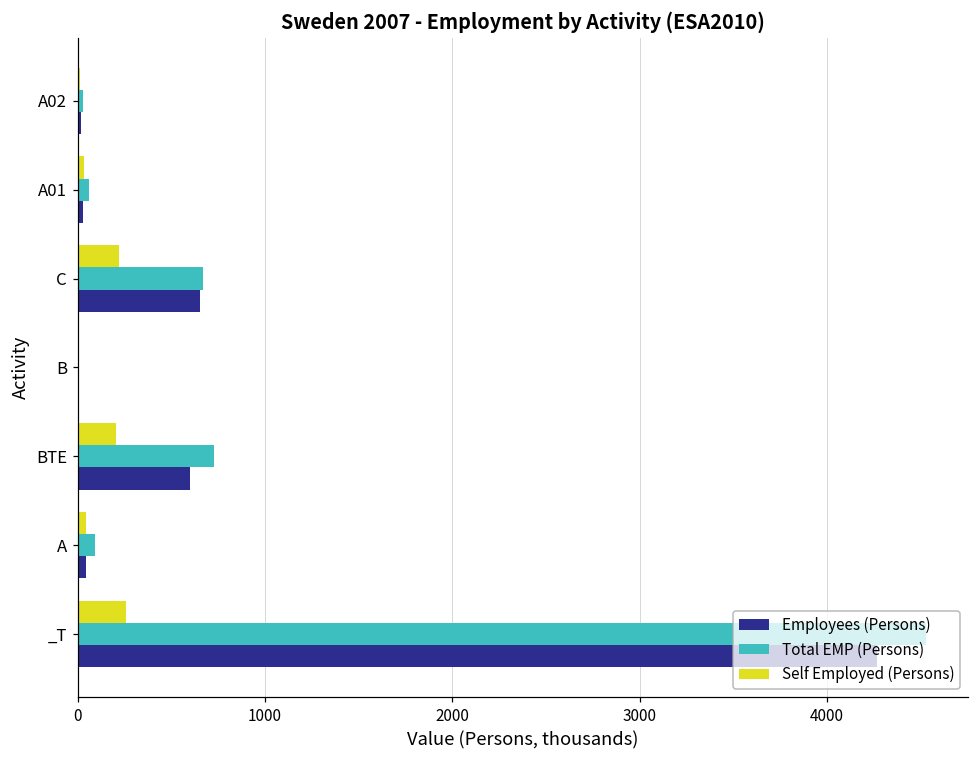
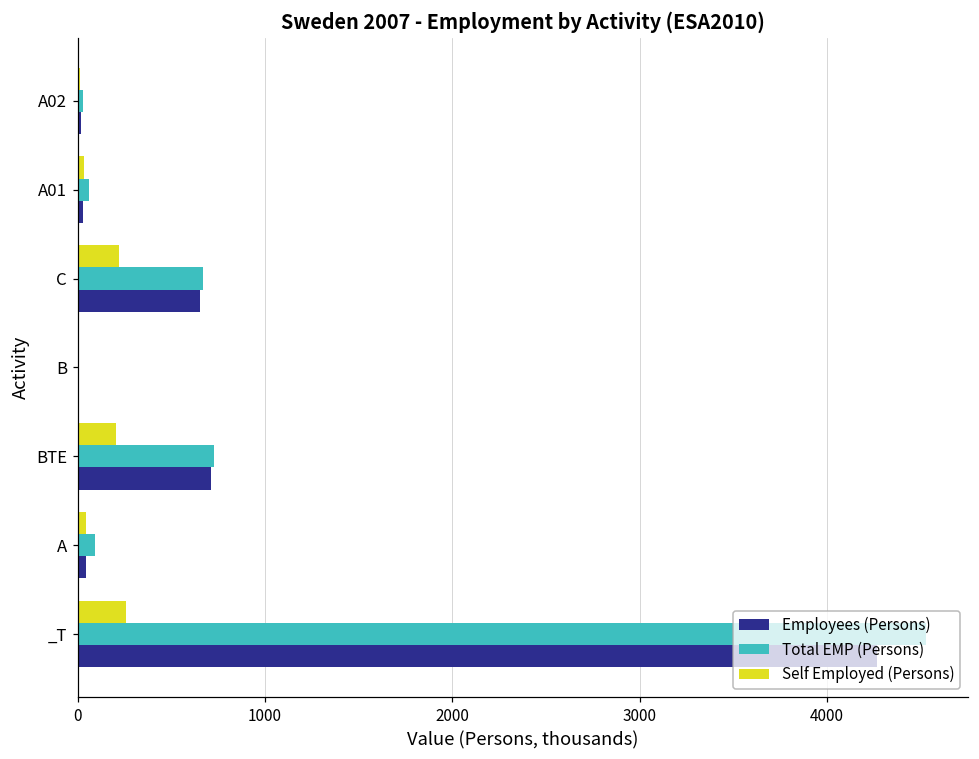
  {
    "Employees (Persons)": {
      "A02": 20,
      "A01": 30,
      "C": 660,
-     "BTE": 600,
+     "BTE": 710,
      "A": 50
    },
    "Total EMP (Persons)": {
      "A02": 30,
      "A01": 60,
      "C": 670,
      "BTE": 730,
      "A": 90
    },
    "Self Employed (Persons)": {
      "A01": 30,
      "C": 220,
      "B": 0,
      "BTE": 200,
      "A": 50,
      "_T": 260
    }
  }
